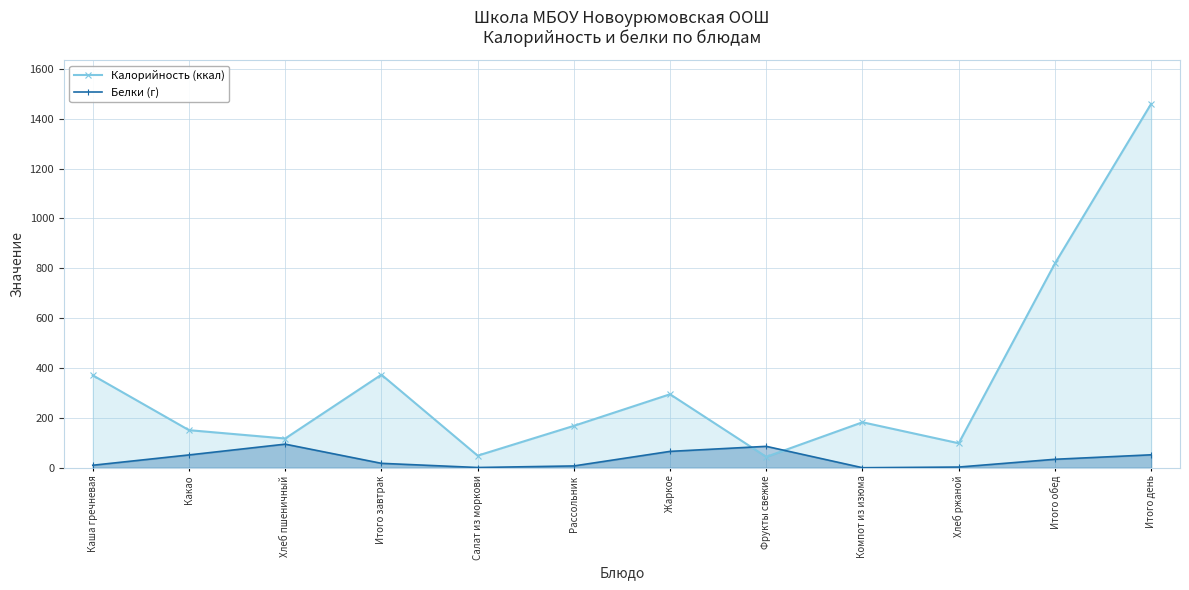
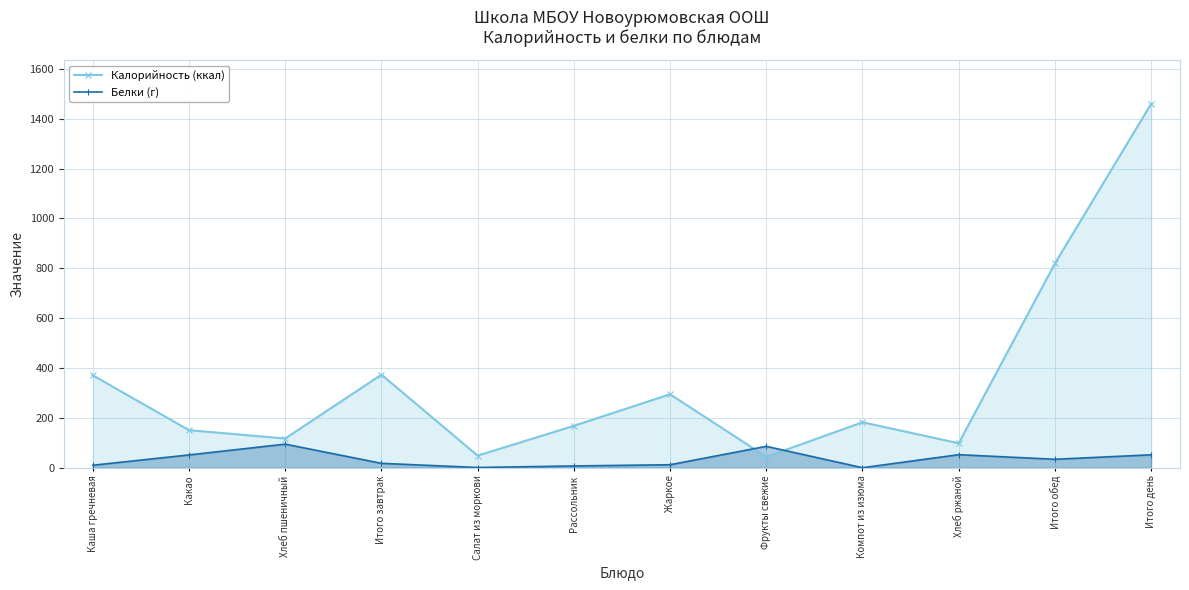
  {
    "Калорийность (ккал)": {
      "Каша гречневая": 370,
      "Какао": 150,
      "Хлеб пшеничный": 120,
      "Итого завтрак": 370,
      "Салат из моркови": 50,
      "Рассольник": 170,
      "Жаркое": 300,
      "Фрукты свежие": 40,
      "Компот из изюма": 180,
      "Хлеб ржаной": 100,
      "Итого обед": 820,
      "Итого день": 1460
    },
    "Белки (г)": {
      "Каша гречневая": 10,
      "Какао": 50,
      "Хлеб пшеничный": 90,
      "Итого завтрак": 20,
      "Салат из моркови": 0,
      "Рассольник": 10,
-     "Жаркое": 70,
+     "Жаркое": 10,
      "Фрукты свежие": 90,
      "Компот из изюма": 0,
-     "Хлеб ржаной": 0,
+     "Хлеб ржаной": 50,
      "Итого обед": 30,
      "Итого день": 50
    }
  }
